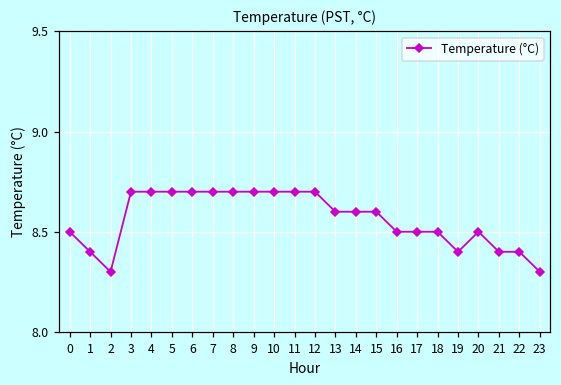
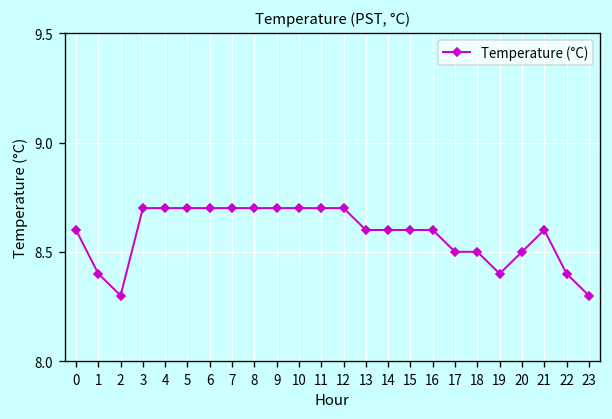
  {
-   "0": 8.5,
+   "0": 8.6,
    "1": 8.4,
    "2": 8.3,
    "3": 8.7,
    "4": 8.7,
    "5": 8.7,
    "6": 8.7,
    "7": 8.7,
    "8": 8.7,
    "9": 8.7,
    "10": 8.7,
    "11": 8.7,
    "12": 8.7,
    "13": 8.6,
    "14": 8.6,
    "15": 8.6,
-   "16": 8.5,
+   "16": 8.6,
    "17": 8.5,
    "18": 8.5,
    "19": 8.4,
    "20": 8.5,
-   "21": 8.4,
+   "21": 8.6,
    "22": 8.4,
    "23": 8.3
  }
